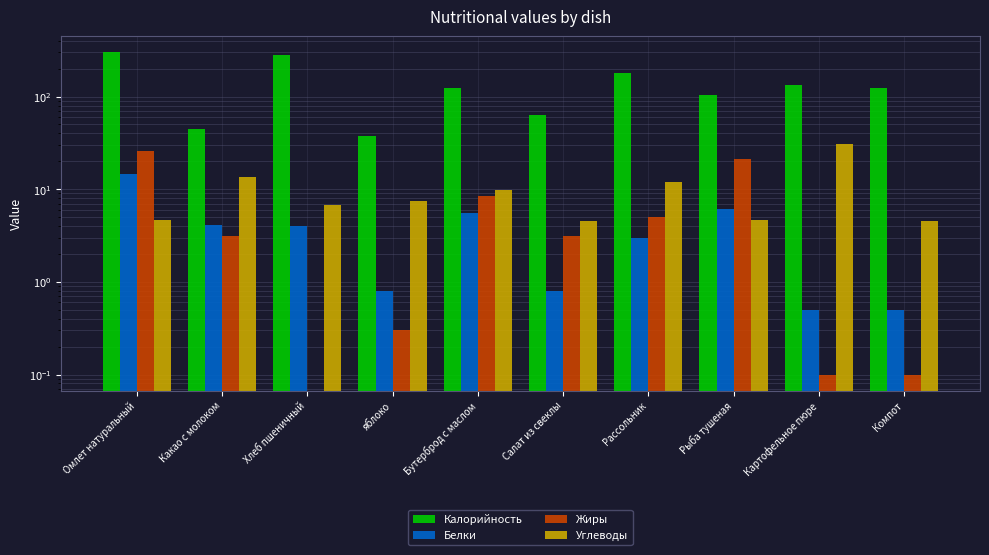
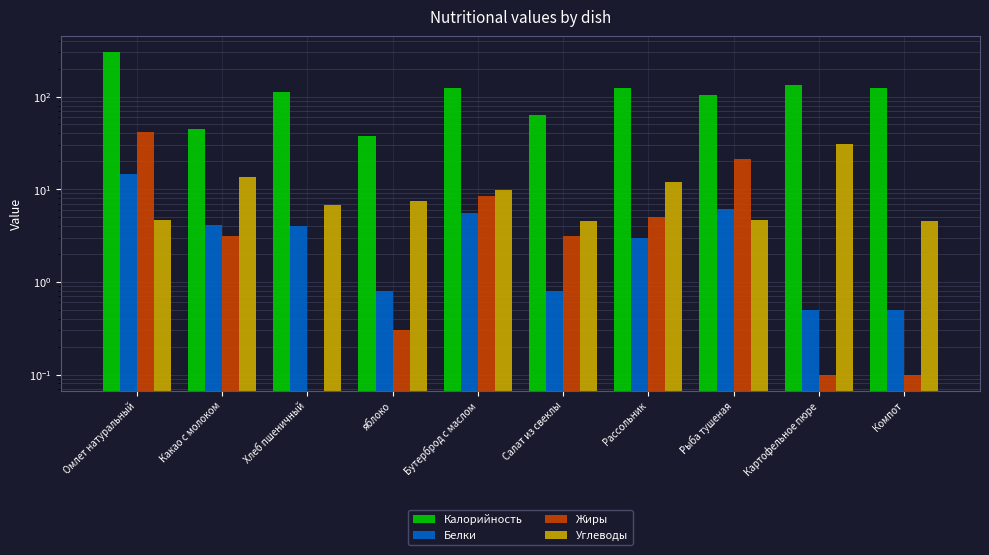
  {
    "Калорийность": {
      "Омлет натуральный": 300,
      "Какао с молоком": 50,
-     "Хлеб пшеничный": 280,
+     "Хлеб пшеничный": 110,
      "яблоко": 38,
      "Бутерброд с маслом": 120,
      "Салат из свеклы": 60,
-     "Рассольник": 180,
+     "Рассольник": 120,
      "Рыба тушеная": 100,
      "Картофельное пюре": 130,
      "Компот": 120
    },
    "Белки": {
      "Омлет натуральный": 15,
      "Какао с молоком": 4,
      "Хлеб пшеничный": 4,
      "яблоко": 0.8,
      "Бутерброд с маслом": 6,
      "Салат из свеклы": 0.8,
      "Рассольник": 3,
      "Рыба тушеная": 6,
      "Картофельное пюре": 0.5,
      "Компот": 0.5
    },
    "Жиры": {
-     "Омлет натуральный": 26,
+     "Омлет натуральный": 40,
      "Какао с молоком": 3,
      "яблоко": 0.30,
      "Бутерброд с маслом": 9,
      "Салат из свеклы": 3,
      "Рассольник": 5,
      "Рыба тушеная": 21,
      "Картофельное пюре": 0.10,
      "Компот": 0.10
    },
    "Углеводы": {
      "Омлет натуральный": 5,
      "Какао с молоком": 14,
      "Хлеб пшеничный": 7,
      "яблоко": 7,
      "Бутерброд с маслом": 10,
      "Салат из свеклы": 5,
      "Рассольник": 12,
      "Рыба тушеная": 5,
      "Картофельное пюре": 31,
      "Компот": 5
    }
  }
